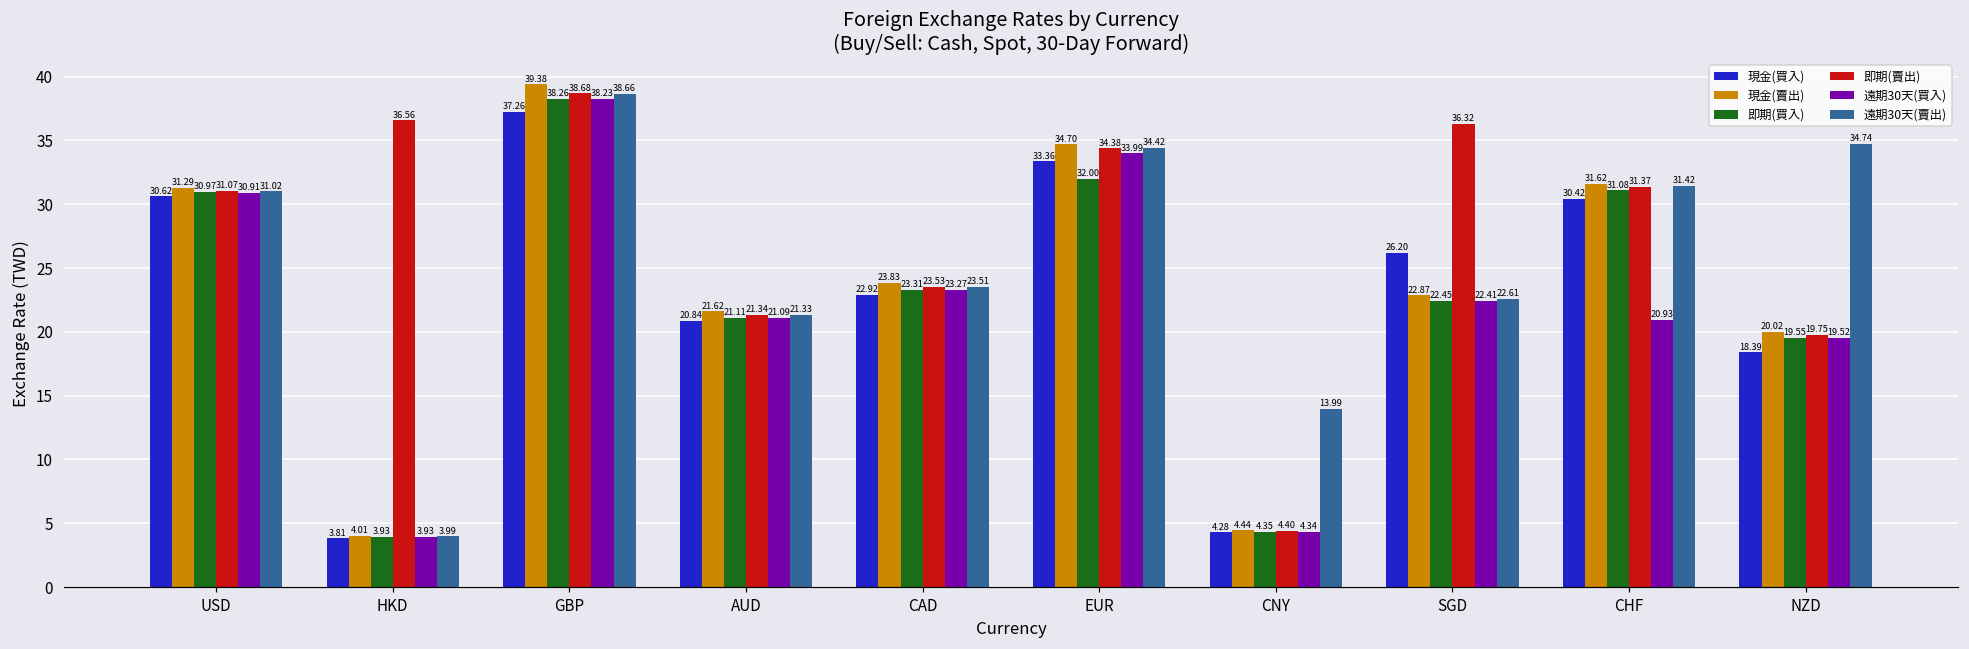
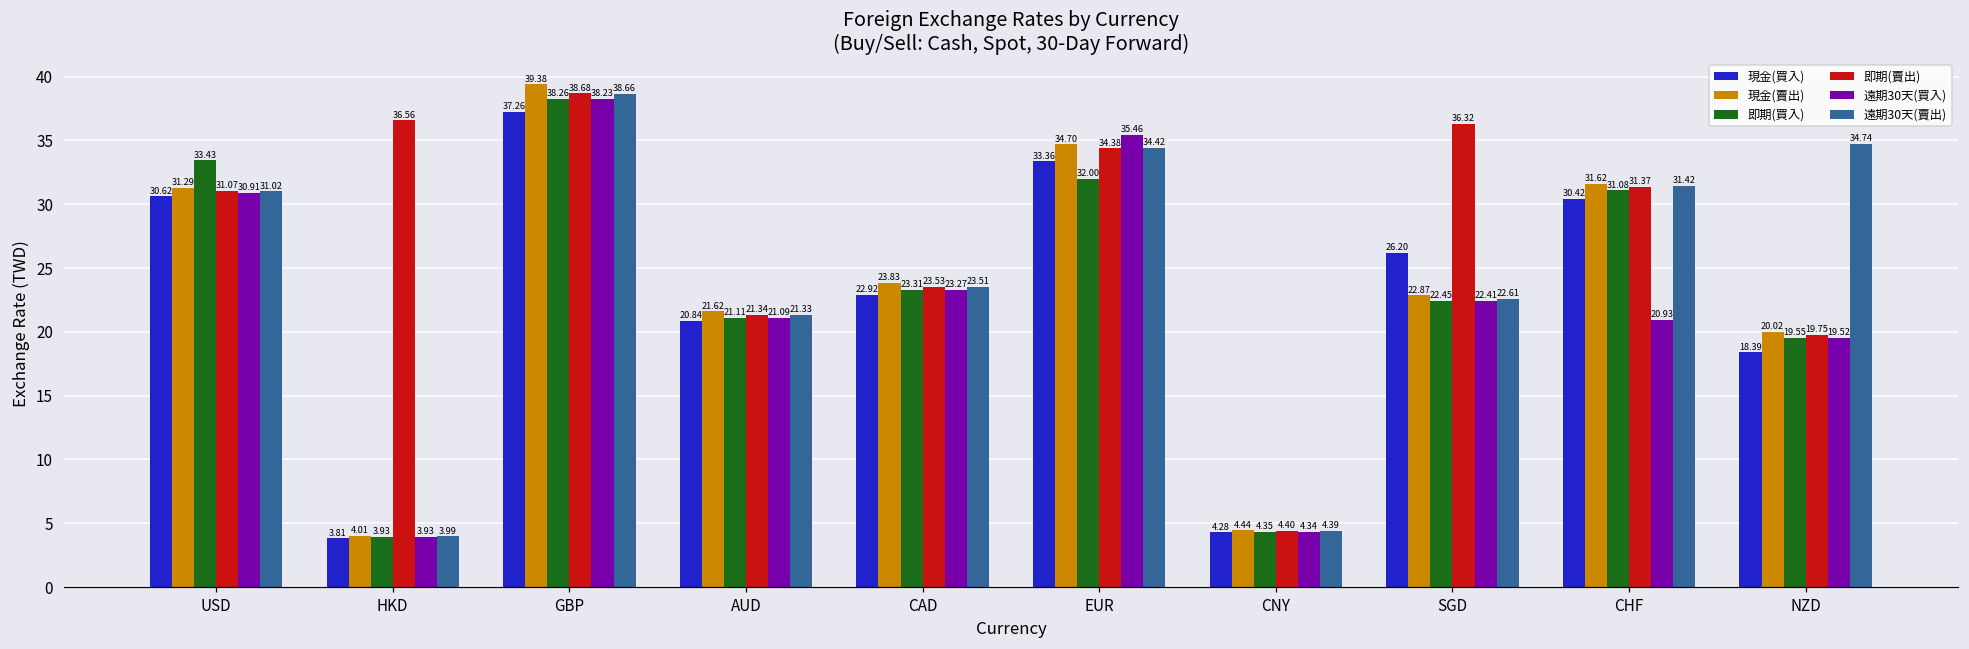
  {
    "現金(買入)": {
      "USD": 30.62,
      "HKD": 3.81,
      "GBP": 37.26,
      "AUD": 20.84,
      "CAD": 22.92,
      "EUR": 33.36,
      "CNY": 4.28,
      "SGD": 26.20,
      "CHF": 30.42,
      "NZD": 18.39
    },
    "現金(賣出)": {
      "USD": 31.29,
      "HKD": 4.01,
      "GBP": 39.38,
      "AUD": 21.62,
      "CAD": 23.83,
      "EUR": 34.70,
      "CNY": 4.44,
      "SGD": 22.87,
      "CHF": 31.62,
      "NZD": 20.02
    },
    "即期(買入)": {
-     "USD": 30.97,
+     "USD": 33.43,
      "HKD": 3.93,
      "GBP": 38.26,
      "AUD": 21.11,
      "CAD": 23.31,
      "EUR": 32.00,
      "CNY": 4.35,
      "SGD": 22.45,
      "CHF": 31.08,
      "NZD": 19.55
    },
    "即期(賣出)": {
      "USD": 31.07,
      "HKD": 36.56,
      "GBP": 38.68,
      "AUD": 21.34,
      "CAD": 23.53,
      "EUR": 34.38,
      "CNY": 4.40,
      "SGD": 36.32,
      "CHF": 31.37,
      "NZD": 19.75
    },
    "遠期30天(買入)": {
      "USD": 30.91,
      "HKD": 3.93,
      "GBP": 38.23,
      "AUD": 21.09,
      "CAD": 23.27,
-     "EUR": 33.99,
+     "EUR": 35.46,
      "CNY": 4.34,
      "SGD": 22.41,
      "CHF": 20.93,
      "NZD": 19.52
    },
    "遠期30天(賣出)": {
      "USD": 31.02,
      "HKD": 3.99,
      "GBP": 38.66,
      "AUD": 21.33,
      "CAD": 23.51,
      "EUR": 34.42,
-     "CNY": 13.99,
+     "CNY": 4.39,
      "SGD": 22.61,
      "CHF": 31.42,
      "NZD": 34.74
    }
  }
